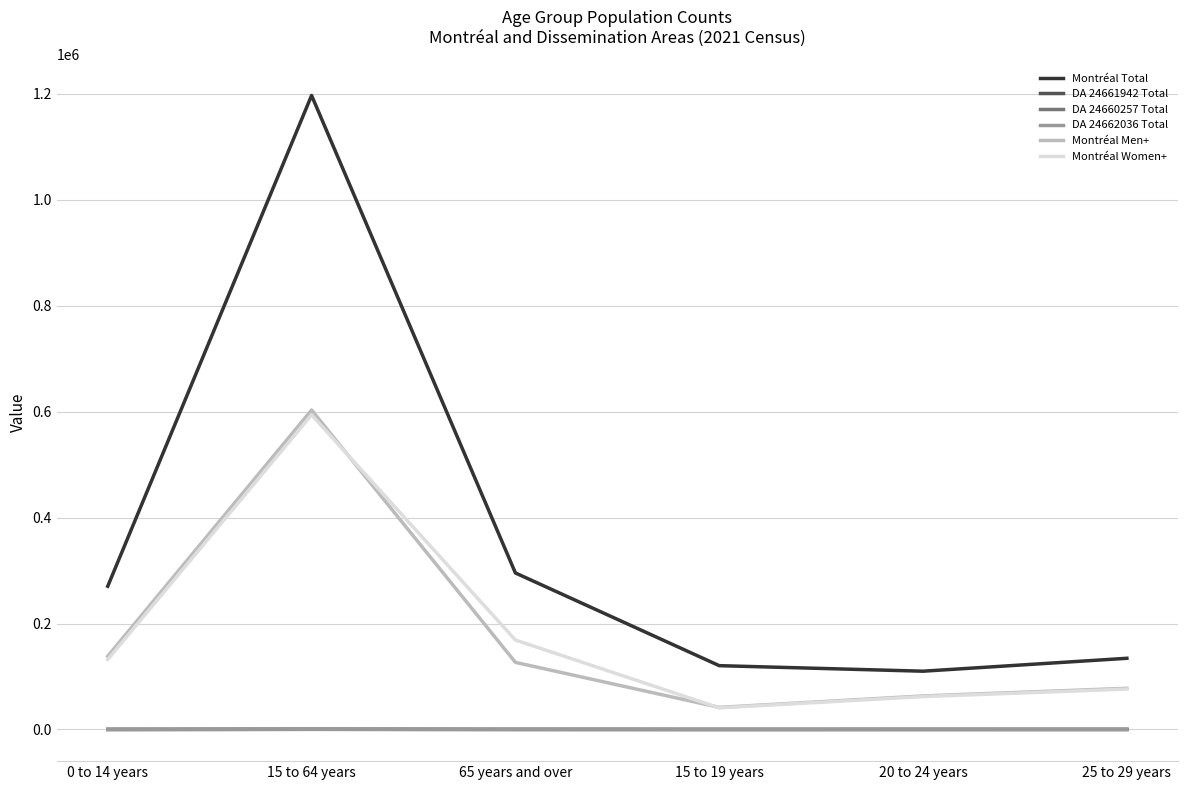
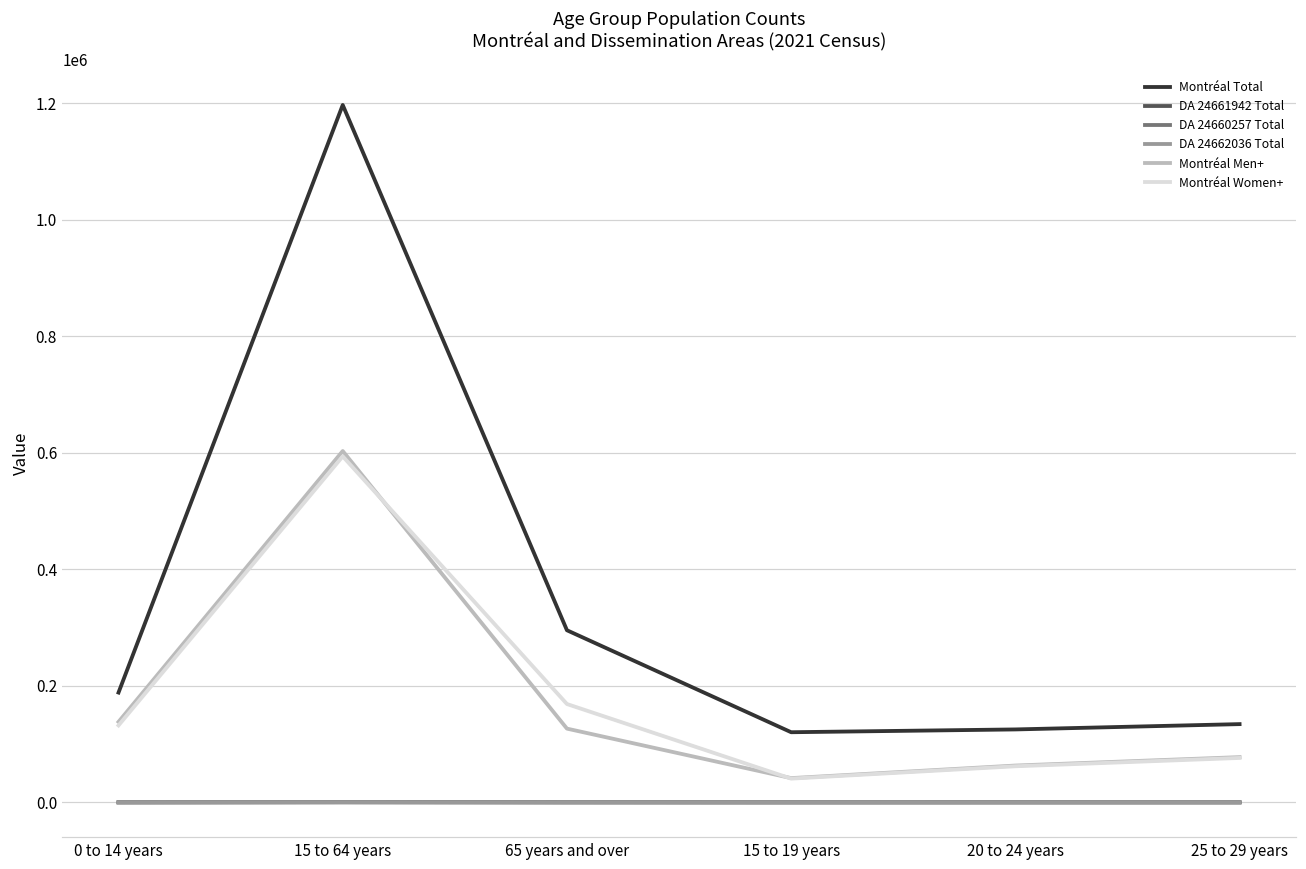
  {
    "Montréal Total": {
-     "0 to 14 years": 270000,
+     "0 to 14 years": 190000,
      "15 to 64 years": 1200000,
      "65 years and over": 300000,
      "15 to 19 years": 120000,
-     "20 to 24 years": 110000,
+     "20 to 24 years": 130000,
      "25 to 29 years": 130000
    }
  }
